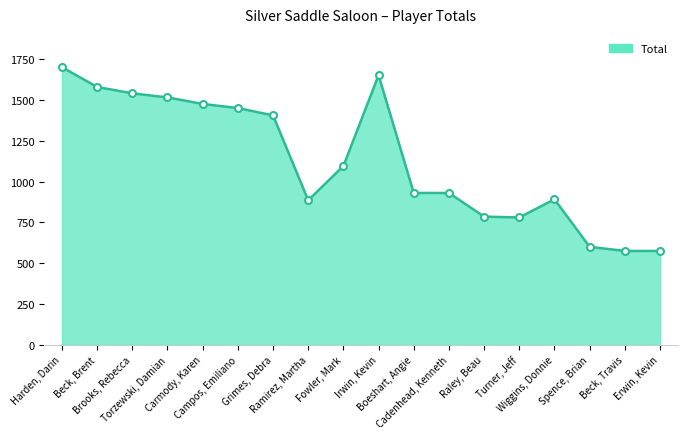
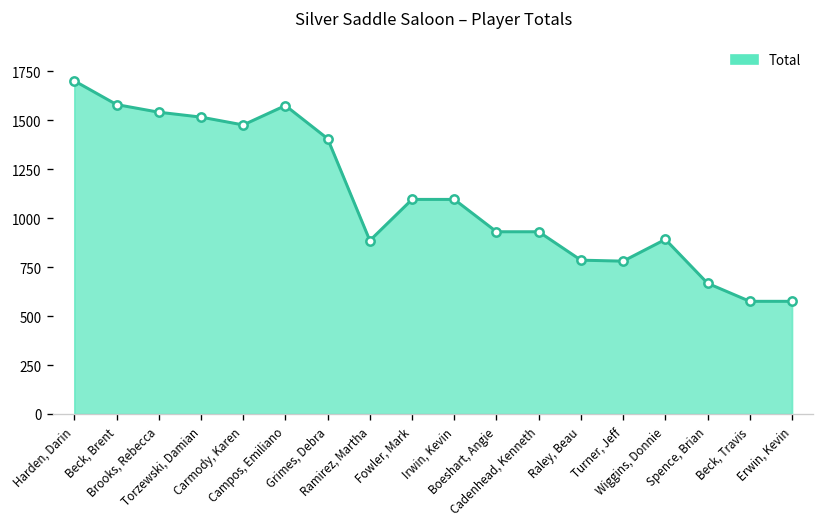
  {
    "Harden, Darin": 1700,
    "Beck, Brent": 1580,
    "Brooks, Rebecca": 1540,
    "Torzewski, Damian": 1520,
    "Carmody, Karen": 1480,
-   "Campos, Emiliano": 1450,
+   "Campos, Emiliano": 1570,
    "Grimes, Debra": 1410,
    "Ramirez, Martha": 890,
    "Fowler, Mark": 1100,
-   "Irwin, Kevin": 1650,
+   "Irwin, Kevin": 1100,
    "Boeshart, Angie": 930,
    "Cadenhead, Kenneth": 930,
    "Raley, Beau": 790,
    "Turner, Jeff": 780,
    "Wiggins, Donnie": 890,
-   "Spence, Brian": 600,
+   "Spence, Brian": 670,
    "Beck, Travis": 580,
    "Erwin, Kevin": 580
  }
